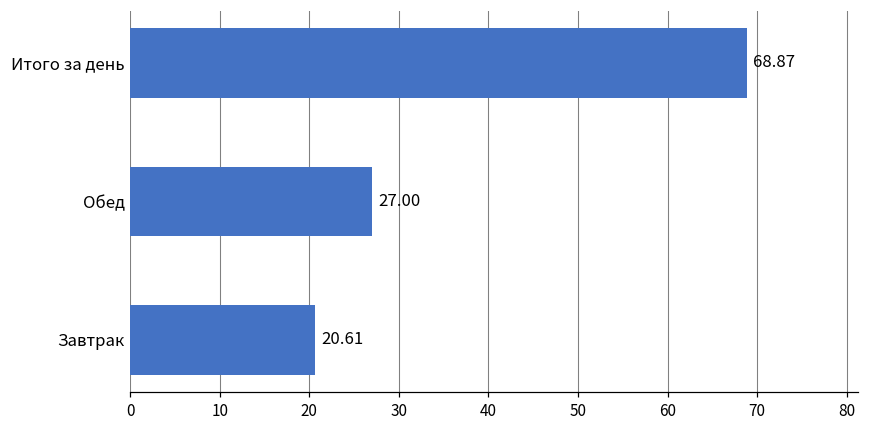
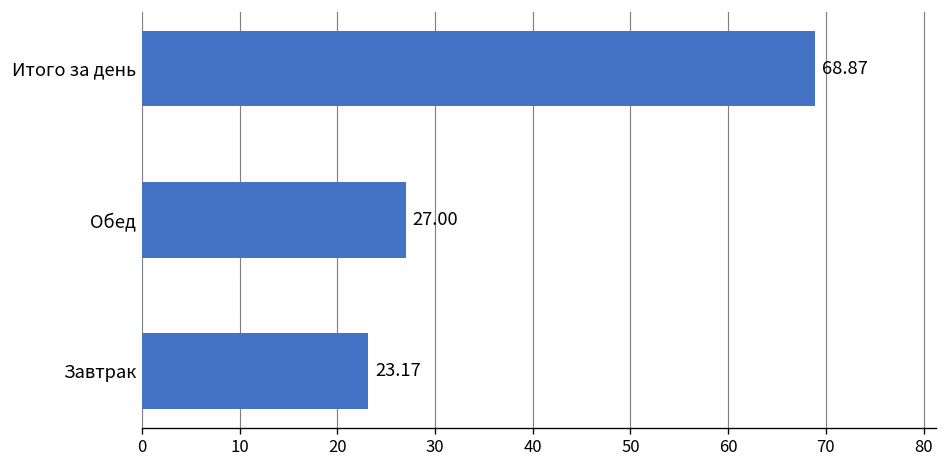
  {
    "Итого за день": 68.87,
    "Обед": 27.00,
-   "Завтрак": 20.61
+   "Завтрак": 23.17
  }
